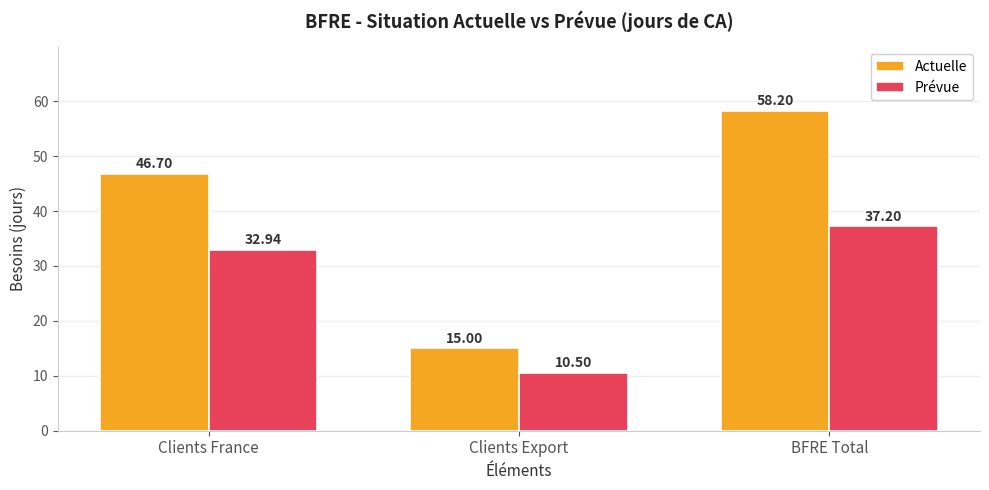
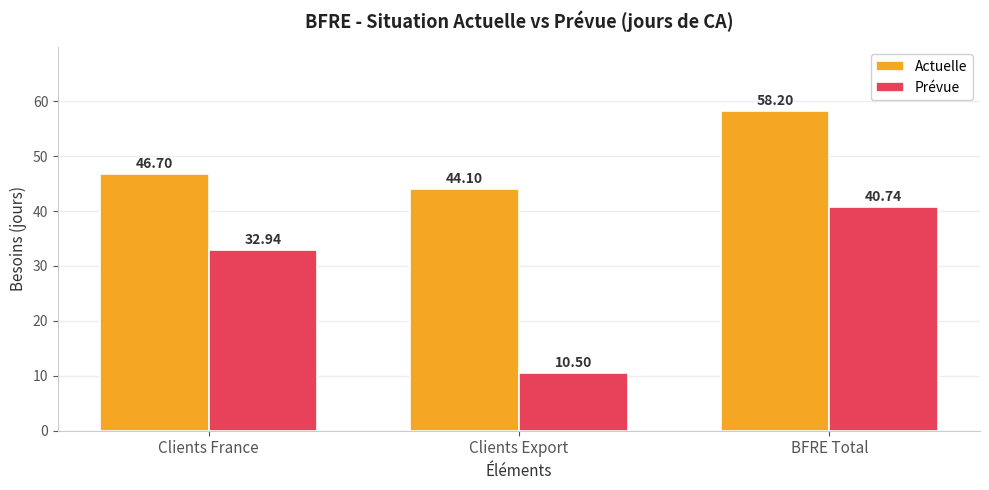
  {
    "Actuelle": {
      "Clients France": 46.70,
-     "Clients Export": 15.00,
+     "Clients Export": 44.10,
      "BFRE Total": 58.20
    },
    "Prévue": {
      "Clients France": 32.94,
      "Clients Export": 10.50,
-     "BFRE Total": 37.20
+     "BFRE Total": 40.74
    }
  }
